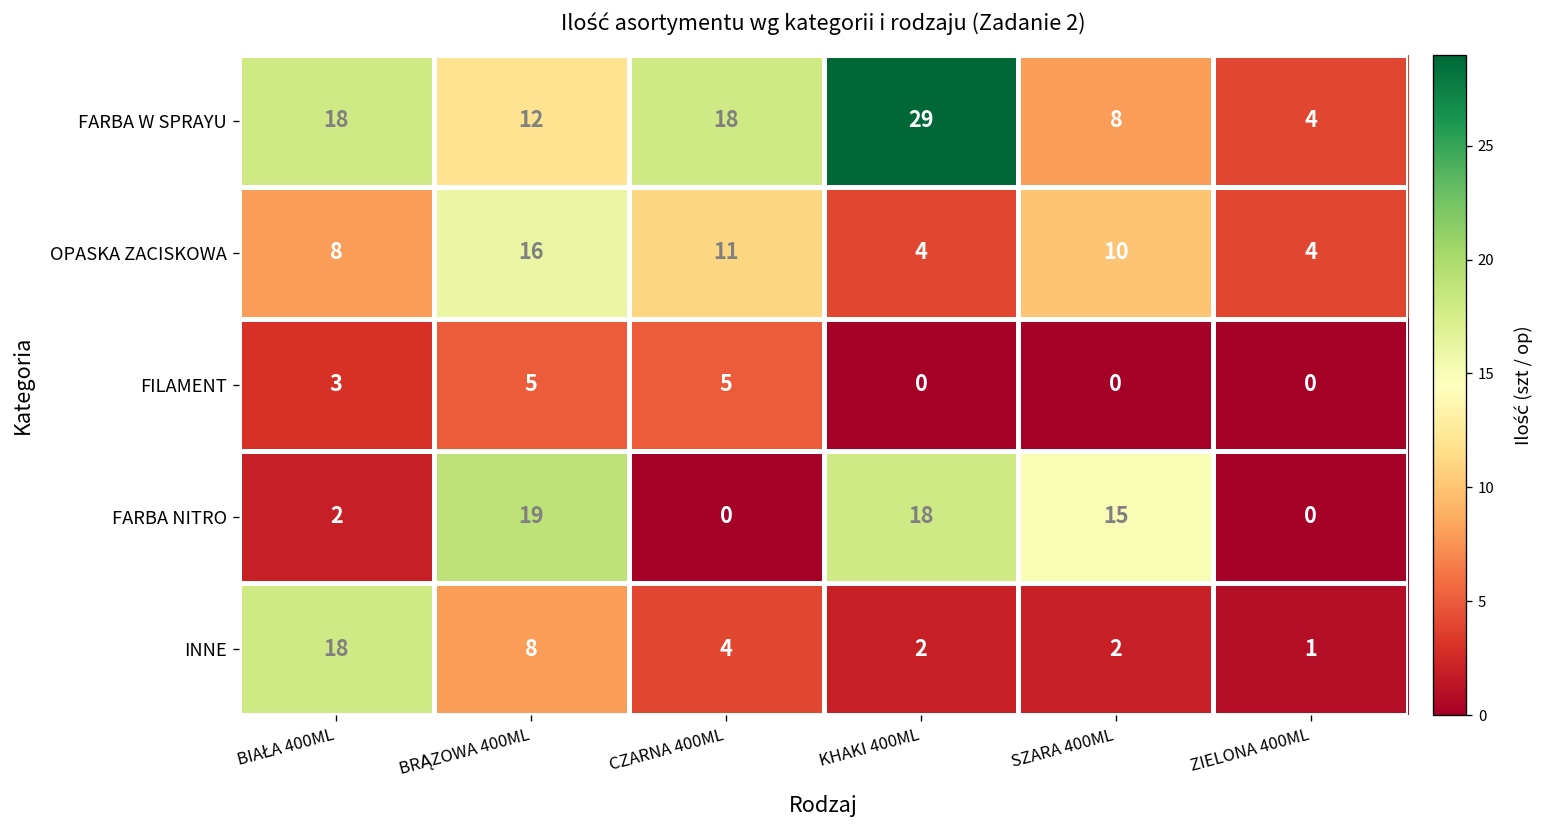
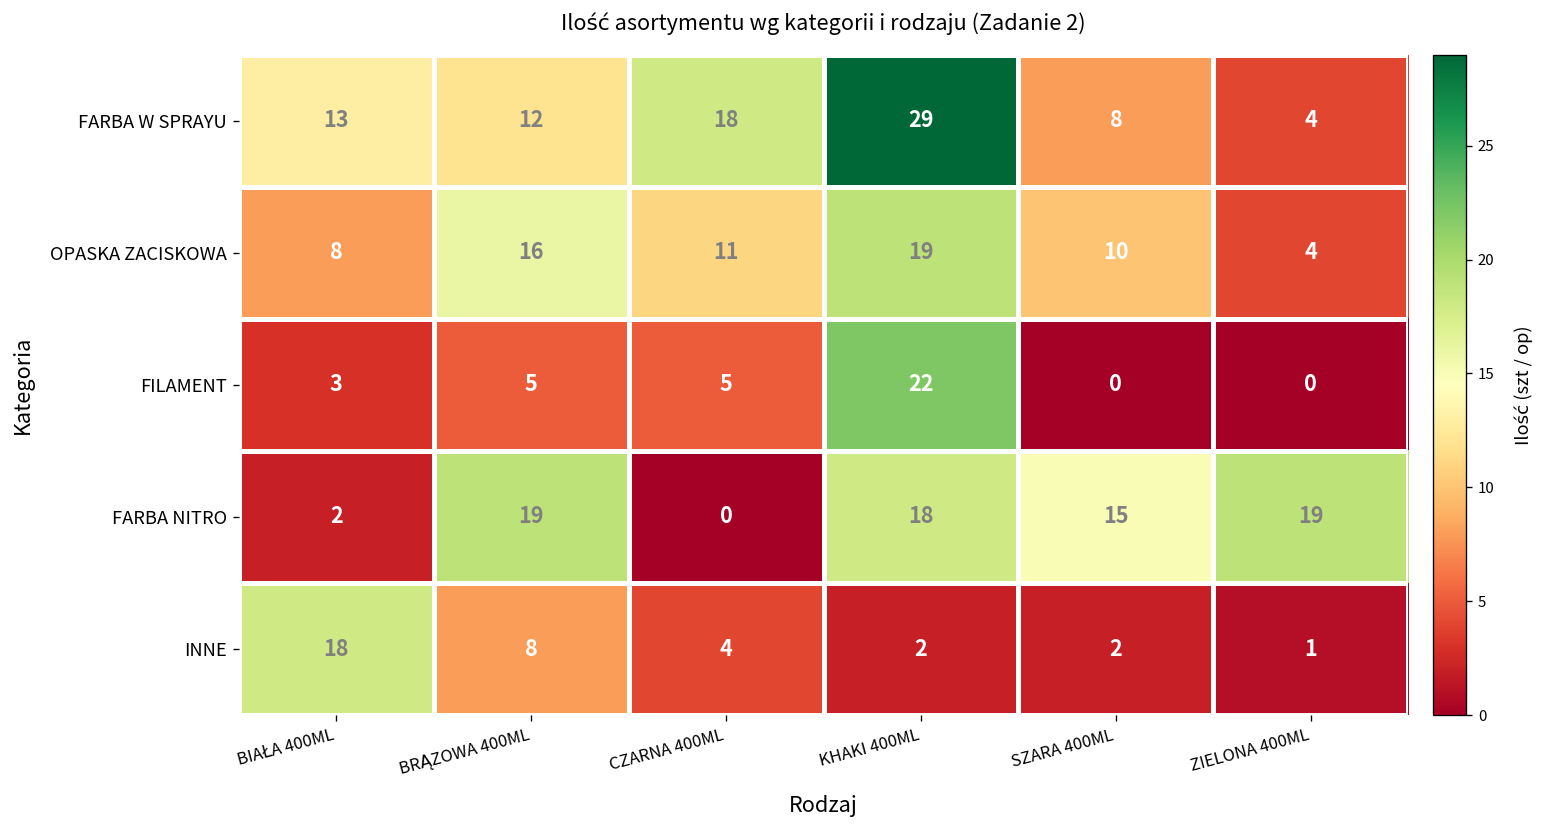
  {
    "FARBA W SPRAYU": {
-     "BIAŁA 400ML": 18,
+     "BIAŁA 400ML": 13,
      "BRĄZOWA 400ML": 12,
      "CZARNA 400ML": 18,
      "KHAKI 400ML": 29,
      "SZARA 400ML": 8,
      "ZIELONA 400ML": 4
    },
    "OPASKA ZACISKOWA": {
      "BIAŁA 400ML": 8,
      "BRĄZOWA 400ML": 16,
      "CZARNA 400ML": 11,
-     "KHAKI 400ML": 4,
+     "KHAKI 400ML": 19,
      "SZARA 400ML": 10,
      "ZIELONA 400ML": 4
    },
    "FILAMENT": {
      "BIAŁA 400ML": 3,
      "BRĄZOWA 400ML": 5,
      "CZARNA 400ML": 5,
-     "KHAKI 400ML": 0,
+     "KHAKI 400ML": 22,
      "SZARA 400ML": 0,
      "ZIELONA 400ML": 0
    },
    "FARBA NITRO": {
      "BIAŁA 400ML": 2,
      "BRĄZOWA 400ML": 19,
      "CZARNA 400ML": 0,
      "KHAKI 400ML": 18,
      "SZARA 400ML": 15,
-     "ZIELONA 400ML": 0
+     "ZIELONA 400ML": 19
    },
    "INNE": {
      "BIAŁA 400ML": 18,
      "BRĄZOWA 400ML": 8,
      "CZARNA 400ML": 4,
      "KHAKI 400ML": 2,
      "SZARA 400ML": 2,
      "ZIELONA 400ML": 1
    }
  }
